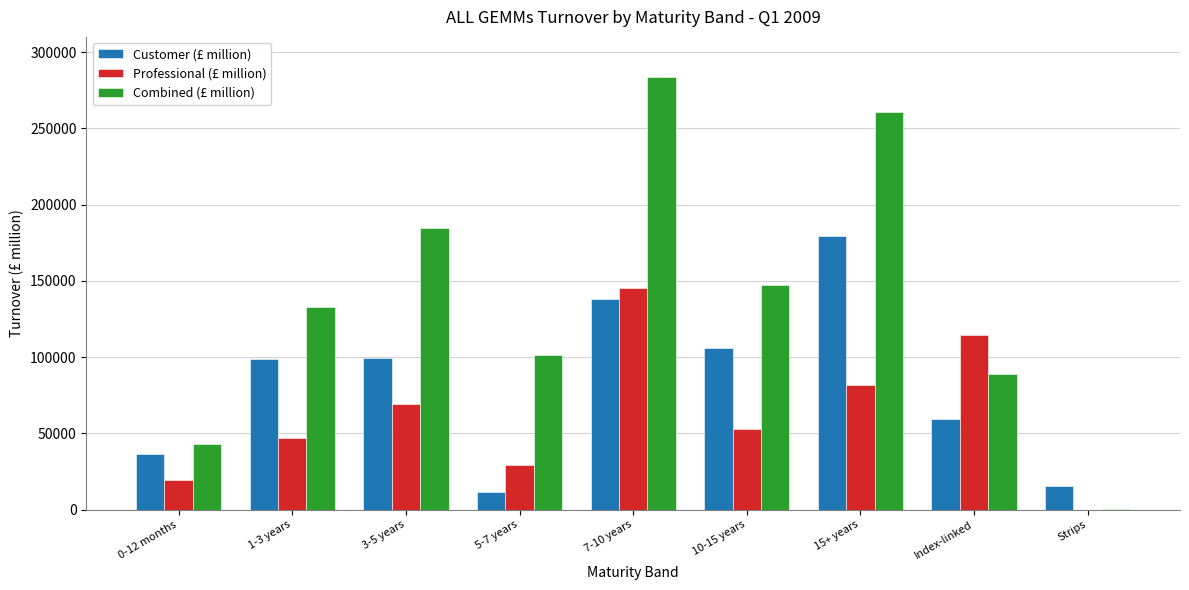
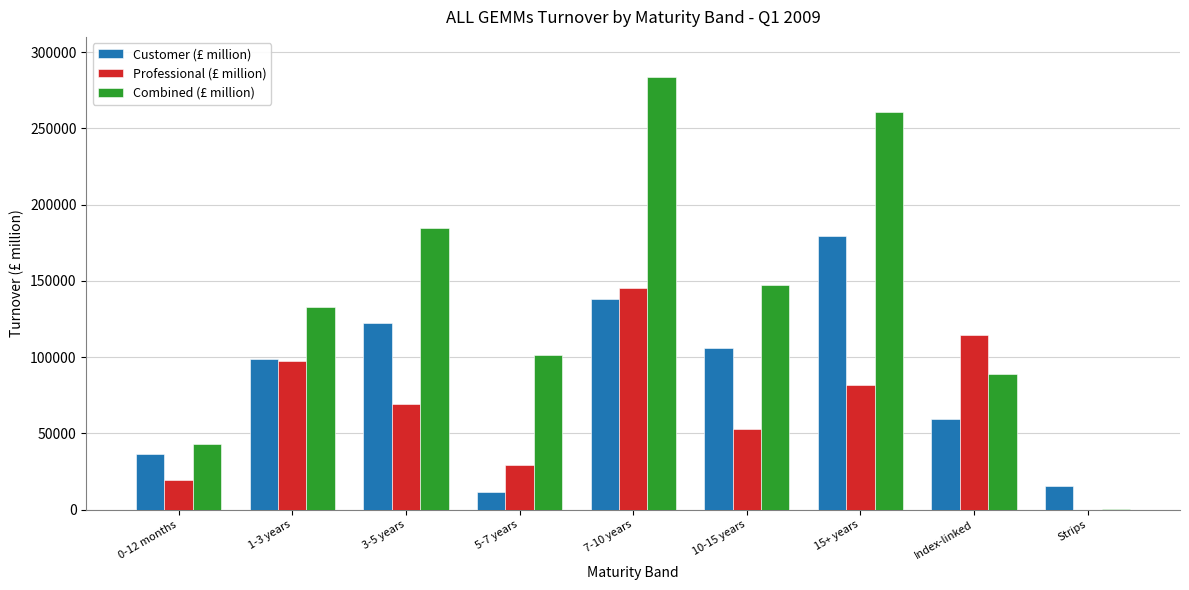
  {
    "Customer (£ million)": {
      "0-12 months": 36000,
      "1-3 years": 99000,
-     "3-5 years": 100000,
+     "3-5 years": 123000,
      "5-7 years": 11000,
      "7-10 years": 138000,
      "10-15 years": 106000,
      "15+ years": 179000,
      "Index-linked": 59000,
      "Strips": 15000
    },
    "Professional (£ million)": {
      "0-12 months": 20000,
-     "1-3 years": 47000,
+     "1-3 years": 98000,
      "3-5 years": 69000,
      "5-7 years": 29000,
      "7-10 years": 145000,
      "10-15 years": 53000,
      "15+ years": 82000,
      "Index-linked": 115000
    },
    "Combined (£ million)": {
      "0-12 months": 43000,
      "1-3 years": 133000,
      "3-5 years": 184000,
      "5-7 years": 102000,
      "7-10 years": 284000,
      "10-15 years": 148000,
      "15+ years": 261000,
      "Index-linked": 89000
    }
  }
